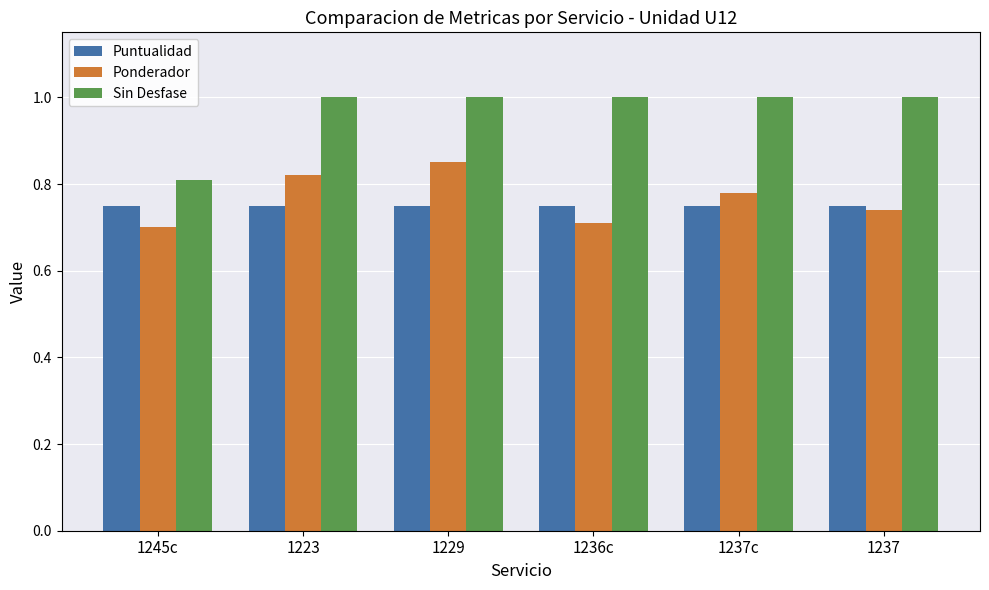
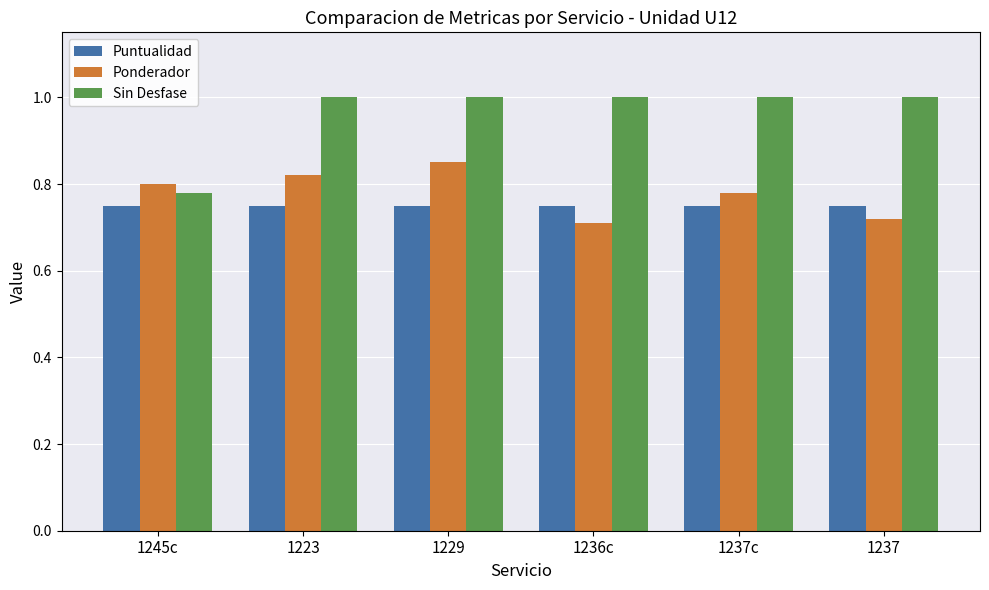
  {
    "Puntualidad": {
      "1245c": 0.75,
      "1223": 0.75,
      "1229": 0.75,
      "1236c": 0.75,
      "1237c": 0.75,
      "1237": 0.75
    },
    "Ponderador": {
-     "1245c": 0.7,
+     "1245c": 0.8,
      "1223": 0.82,
      "1229": 0.85,
      "1236c": 0.71,
      "1237c": 0.78,
-     "1237": 0.74
+     "1237": 0.72
    },
    "Sin Desfase": {
-     "1245c": 0.81,
+     "1245c": 0.78,
      "1223": 1.00,
      "1229": 1.00,
      "1236c": 1.00,
      "1237c": 1.00,
      "1237": 1.00
    }
  }
